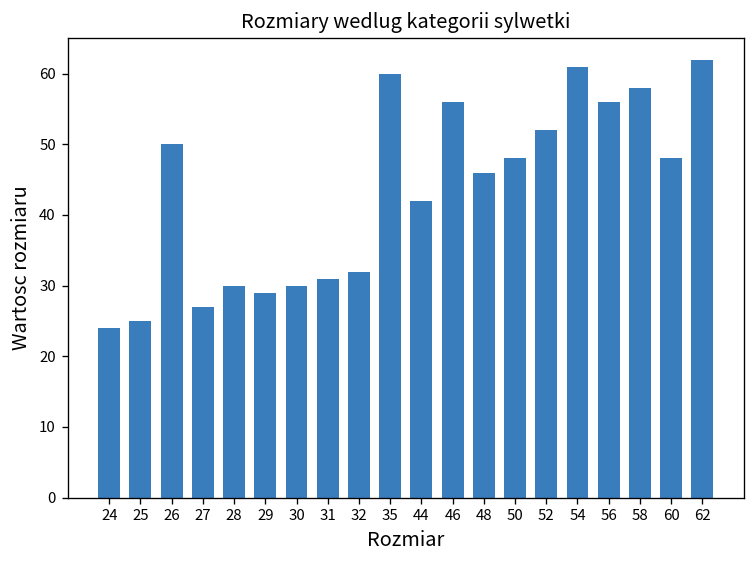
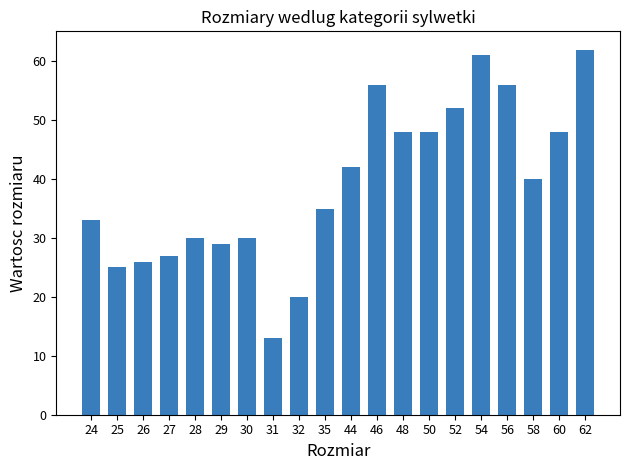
  {
-   "24": 24,
+   "24": 33,
    "25": 25,
-   "26": 50,
+   "26": 26,
    "27": 27,
    "28": 30,
    "29": 29,
    "30": 30,
-   "31": 31,
-   "32": 32,
-   "35": 60,
+   "31": 13,
+   "32": 20,
+   "35": 35,
    "44": 42,
    "46": 56,
-   "48": 46,
+   "48": 48,
    "50": 48,
    "52": 52,
    "54": 61,
    "56": 56,
-   "58": 58,
+   "58": 40,
    "60": 48,
    "62": 62
  }
